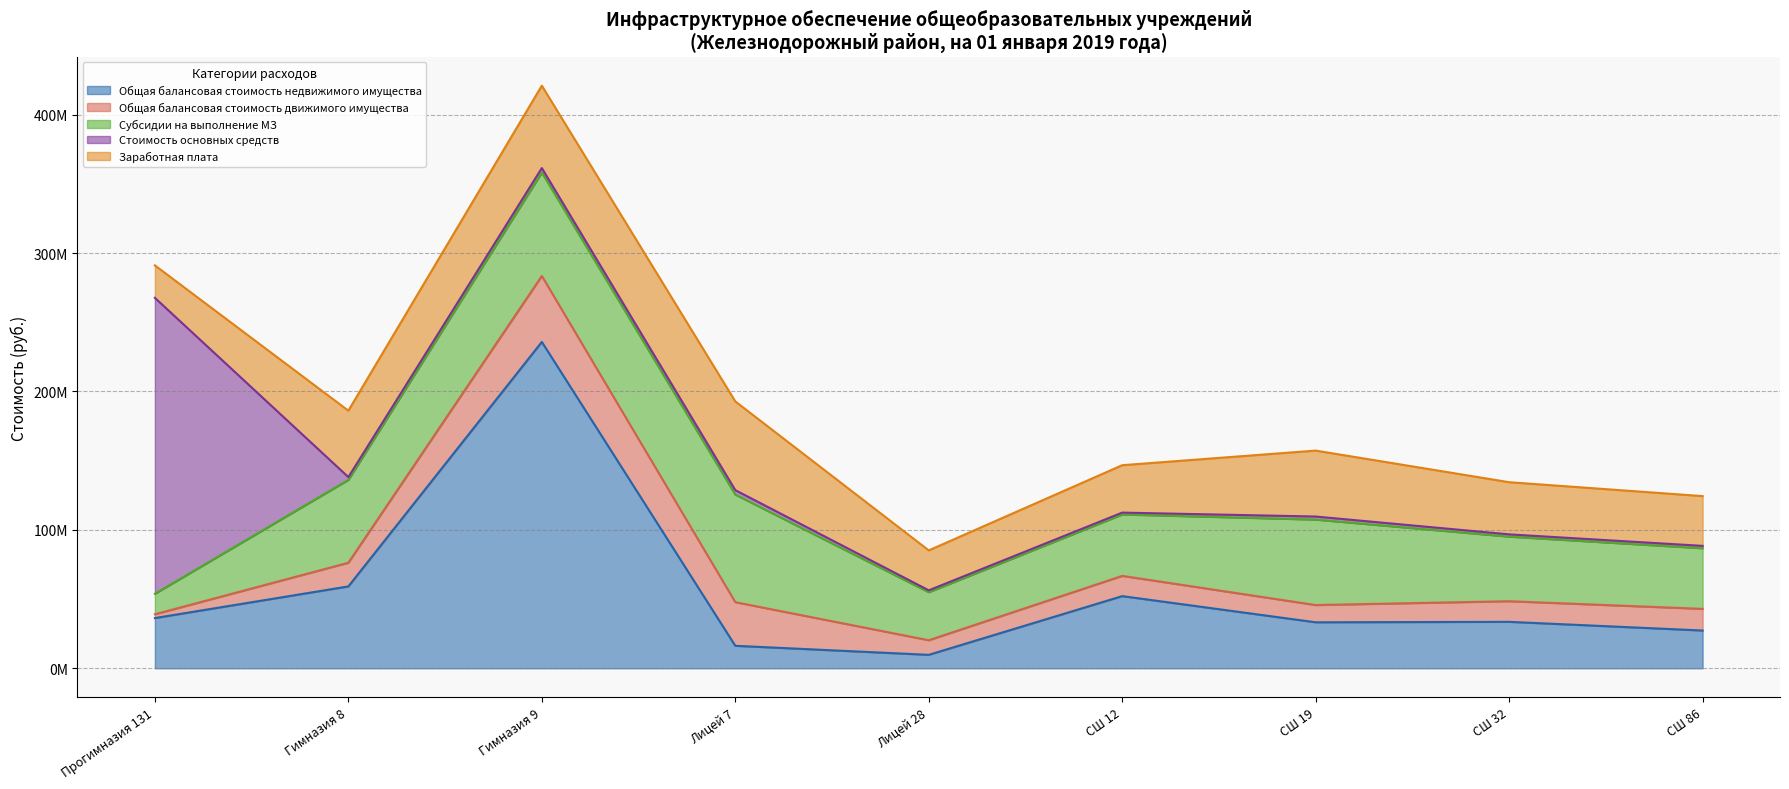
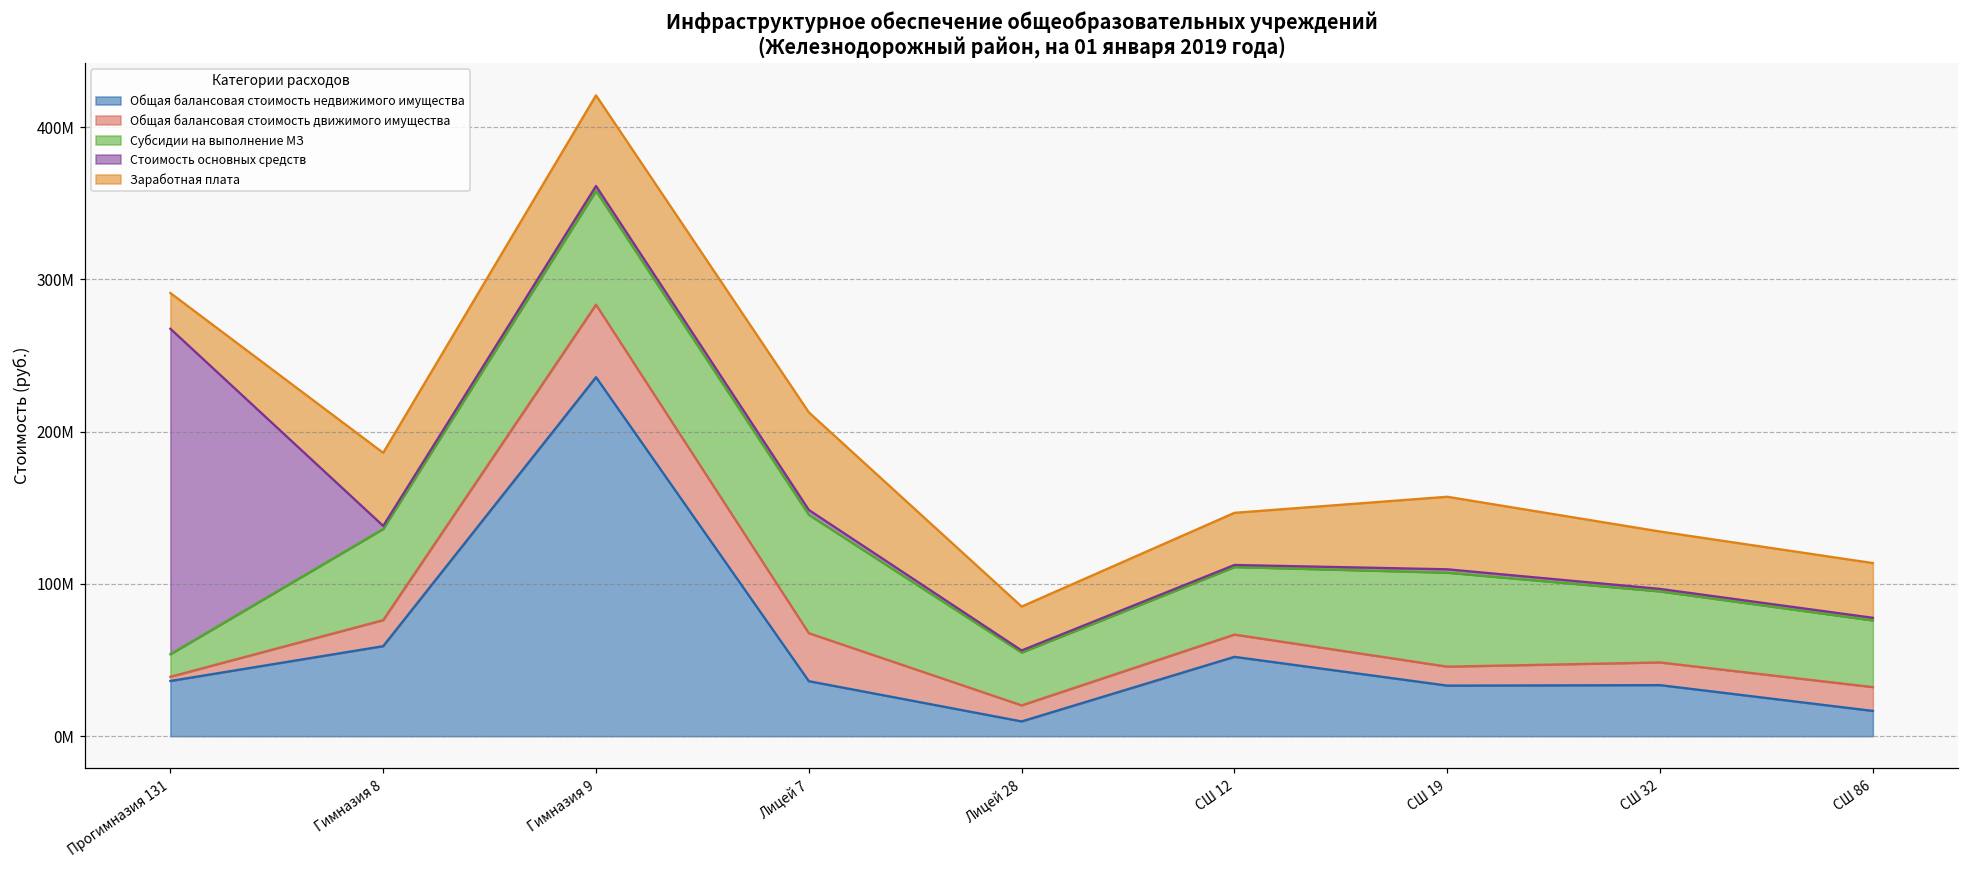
  {
    "Общая балансовая стоимость недвижимого имущества": {
      "Прогимназия 131": 36000000,
      "Гимназия 8": 59000000,
      "Гимназия 9": 236000000,
-     "Лицей 7": 16000000,
+     "Лицей 7": 36000000,
      "Лицей 28": 10000000,
      "СШ 12": 52000000,
      "СШ 19": 33000000,
      "СШ 32": 34000000,
-     "СШ 86": 27000000
+     "СШ 86": 17000000
    },
    "Субсидии на выполнение МЗ": {
      "Прогимназия 131": 15000000,
      "Гимназия 8": 60000000,
      "Гимназия 9": 75000000,
      "Лицей 7": 78000000,
      "СШ 19": 62000000
    },
    "Стоимость основных средств": {
      "Прогимназия 131": 214000000,
      "Гимназия 8": 2000000,
      "Гимназия 9": 3000000,
      "Лицей 7": 3000000,
      "СШ 19": 2000000
    }
  }
